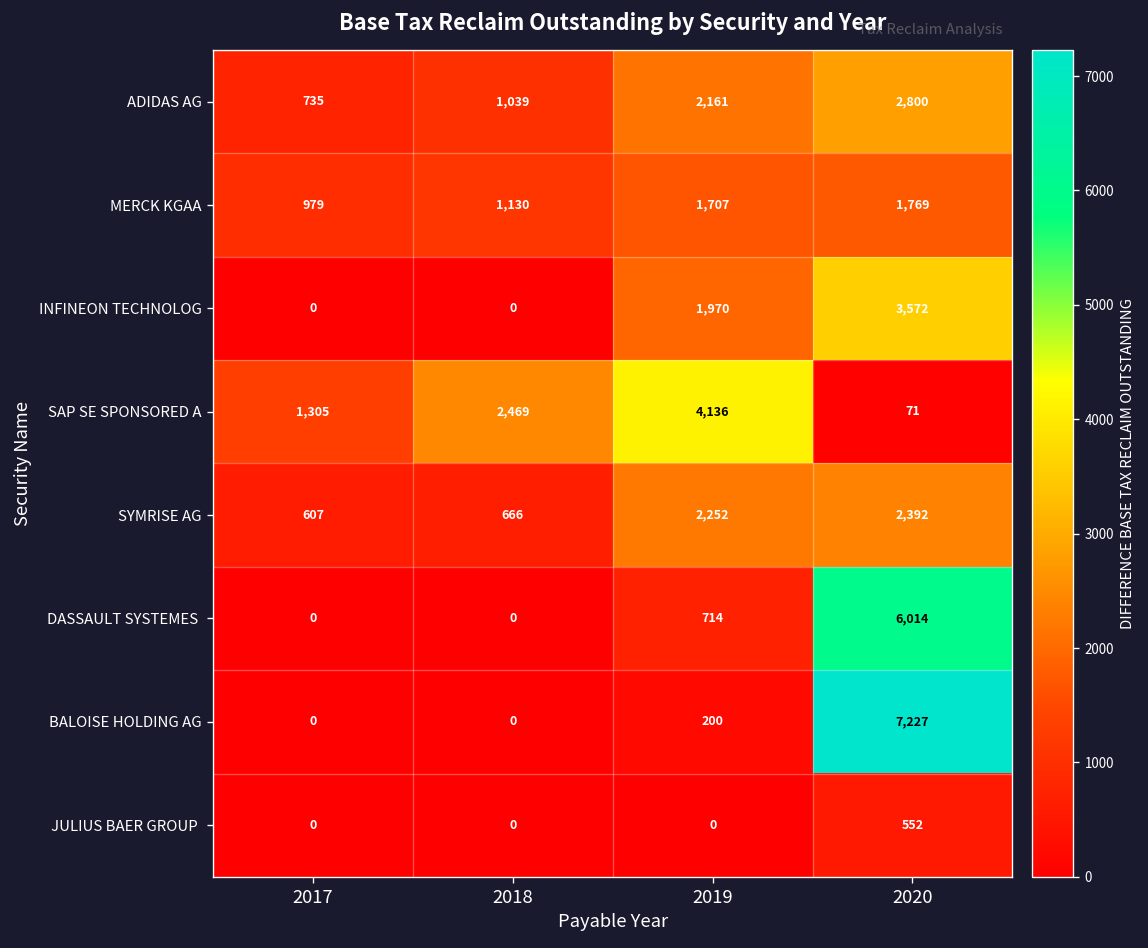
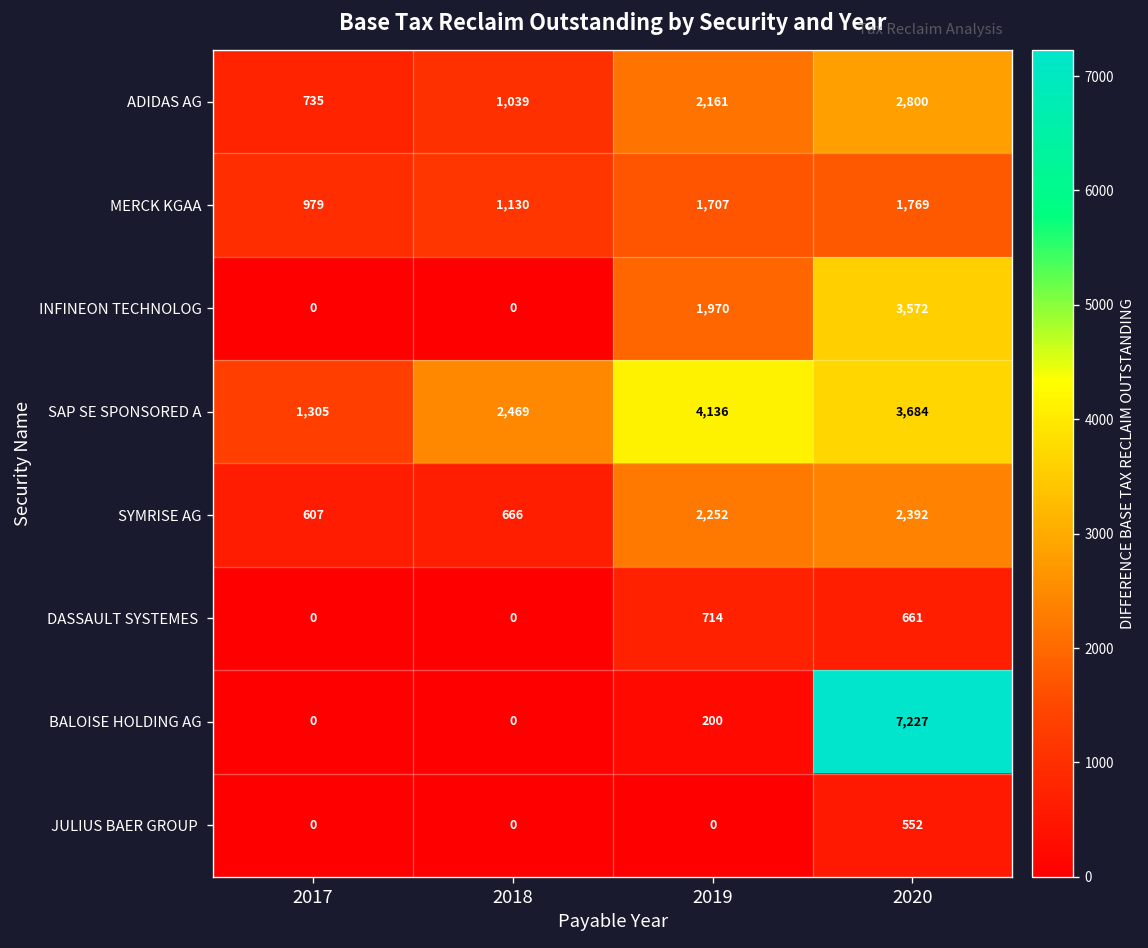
  {
    "ADIDAS AG": {
      "2017": "735",
      "2018": "1,039",
      "2019": "2,161",
      "2020": "2,800"
    },
    "MERCK KGAA": {
      "2017": "979",
      "2018": "1,130",
      "2019": "1,707",
      "2020": "1,769"
    },
    "INFINEON TECHNOLOG": {
      "2017": "0",
      "2018": "0",
      "2019": "1,970",
      "2020": "3,572"
    },
    "SAP SE SPONSORED A": {
      "2017": "1,305",
      "2018": "2,469",
      "2019": "4,136",
-     "2020": "71"
+     "2020": "3,684"
    },
    "SYMRISE AG": {
      "2017": "607",
      "2018": "666",
      "2019": "2,252",
      "2020": "2,392"
    },
    "DASSAULT SYSTEMES": {
      "2017": "0",
      "2018": "0",
      "2019": "714",
-     "2020": "6,014"
+     "2020": "661"
    },
    "BALOISE HOLDING AG": {
      "2017": "0",
      "2018": "0",
      "2019": "200",
      "2020": "7,227"
    },
    "JULIUS BAER GROUP": {
      "2017": "0",
      "2018": "0",
      "2019": "0",
      "2020": "552"
    }
  }
